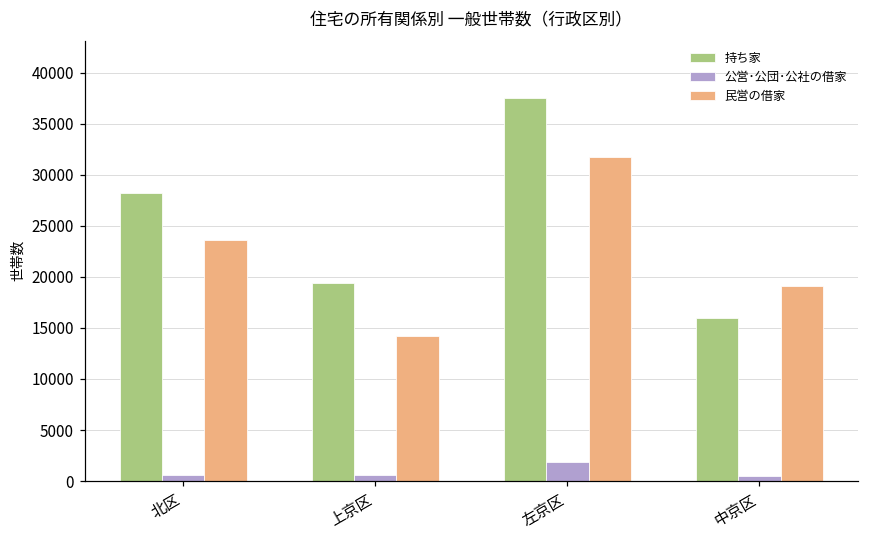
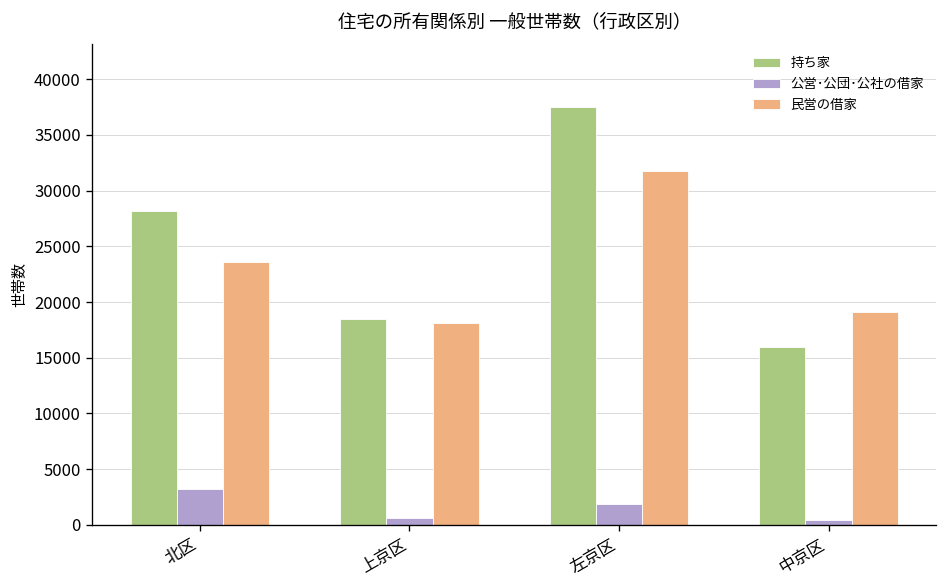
  {
    "持ち家": {
      "北区": 28000,
-     "上京区": 19000,
+     "上京区": 18000,
      "左京区": 38000,
      "中京区": 16000
    },
    "公営･公団･公社の借家": {
-     "北区": 1000,
+     "北区": 3000,
      "上京区": 1000,
      "左京区": 2000,
      "中京区": 0
    },
    "民営の借家": {
      "北区": 24000,
-     "上京区": 14000,
+     "上京区": 18000,
      "左京区": 32000,
      "中京区": 19000
    }
  }
